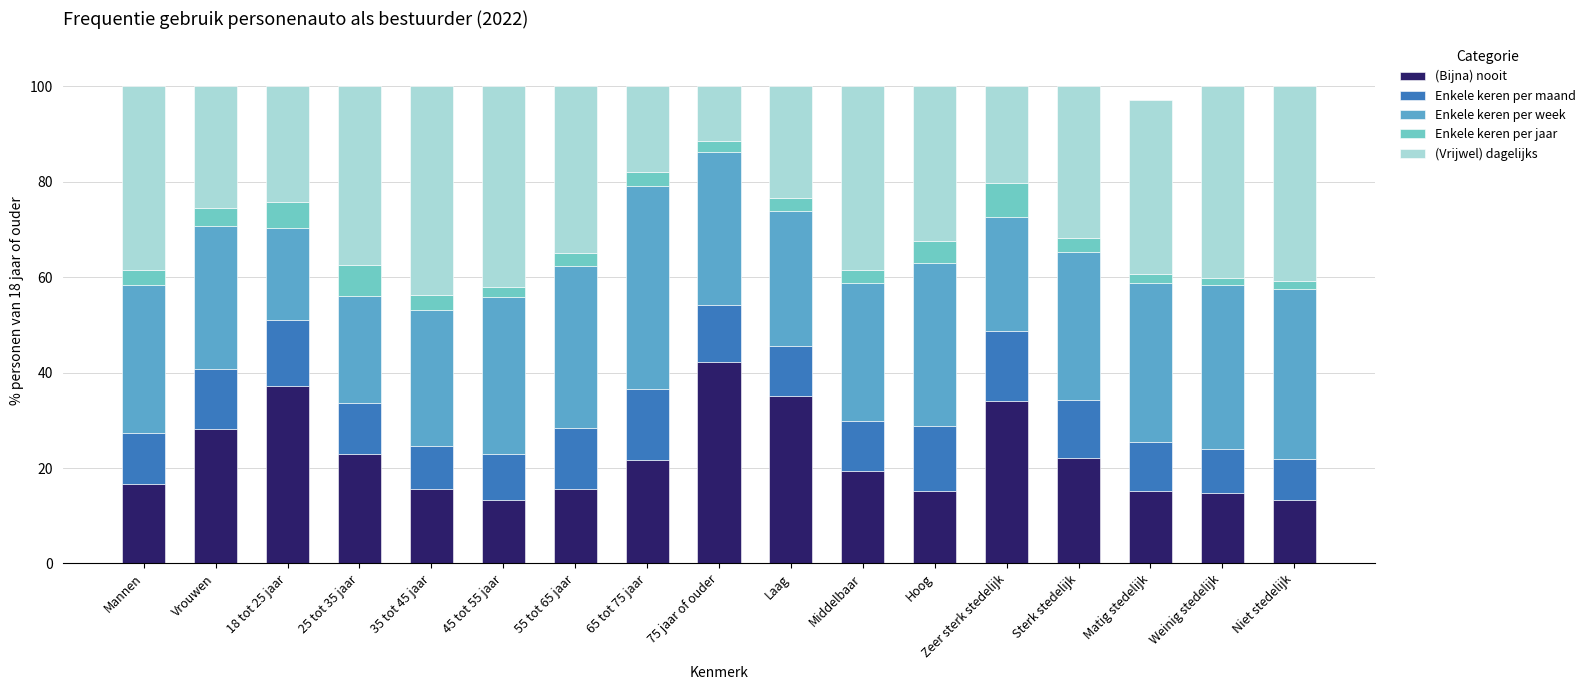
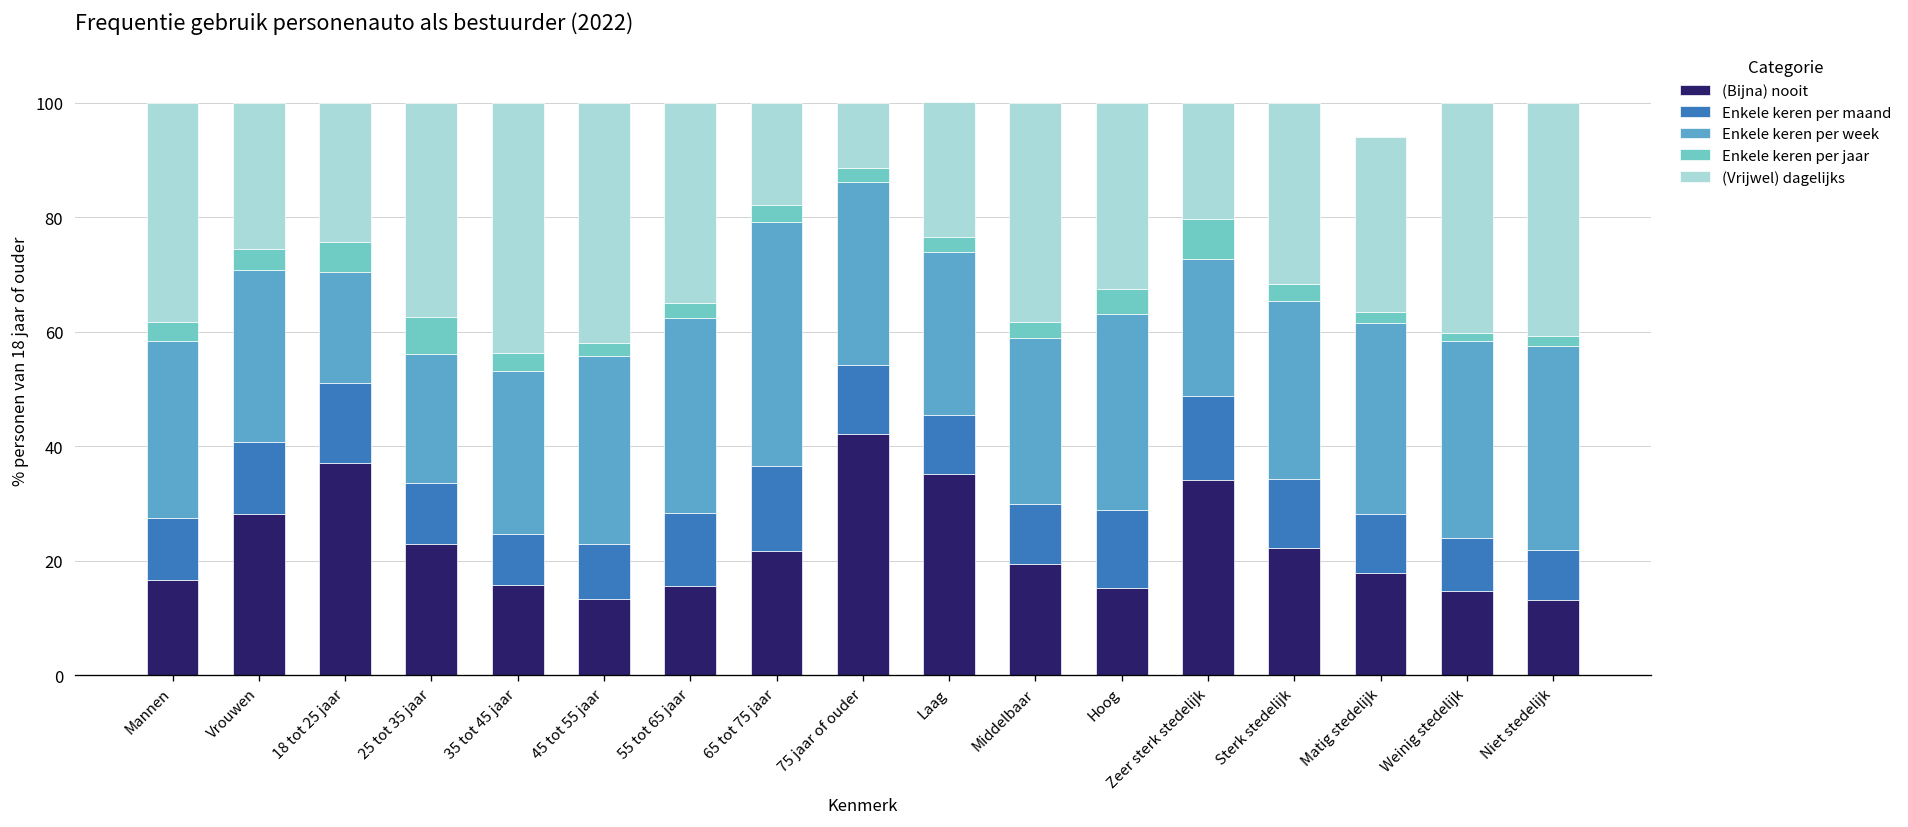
  {
    "(Bijna) nooit": {
      "Mannen": 17,
      "Vrouwen": 28,
      "18 tot 25 jaar": 37,
      "25 tot 35 jaar": 23,
      "35 tot 45 jaar": 16,
      "45 tot 55 jaar": 13,
      "55 tot 65 jaar": 16,
      "65 tot 75 jaar": 22,
      "75 jaar of ouder": 42,
      "Laag": 35,
      "Middelbaar": 19,
      "Hoog": 15,
      "Zeer sterk stedelijk": 34,
      "Sterk stedelijk": 22,
-     "Matig stedelijk": 15,
+     "Matig stedelijk": 18,
      "Weinig stedelijk": 15,
      "Niet stedelijk": 13
    },
    "(Vrijwel) dagelijks": {
      "Mannen": 38,
      "Vrouwen": 25,
      "18 tot 25 jaar": 24,
      "25 tot 35 jaar": 37,
      "35 tot 45 jaar": 44,
      "45 tot 55 jaar": 42,
      "55 tot 65 jaar": 35,
      "65 tot 75 jaar": 18,
      "75 jaar of ouder": 11,
      "Laag": 23,
      "Middelbaar": 38,
      "Hoog": 32,
      "Zeer sterk stedelijk": 20,
      "Sterk stedelijk": 32,
-     "Matig stedelijk": 36,
+     "Matig stedelijk": 31,
      "Weinig stedelijk": 40,
      "Niet stedelijk": 41
    }
  }
